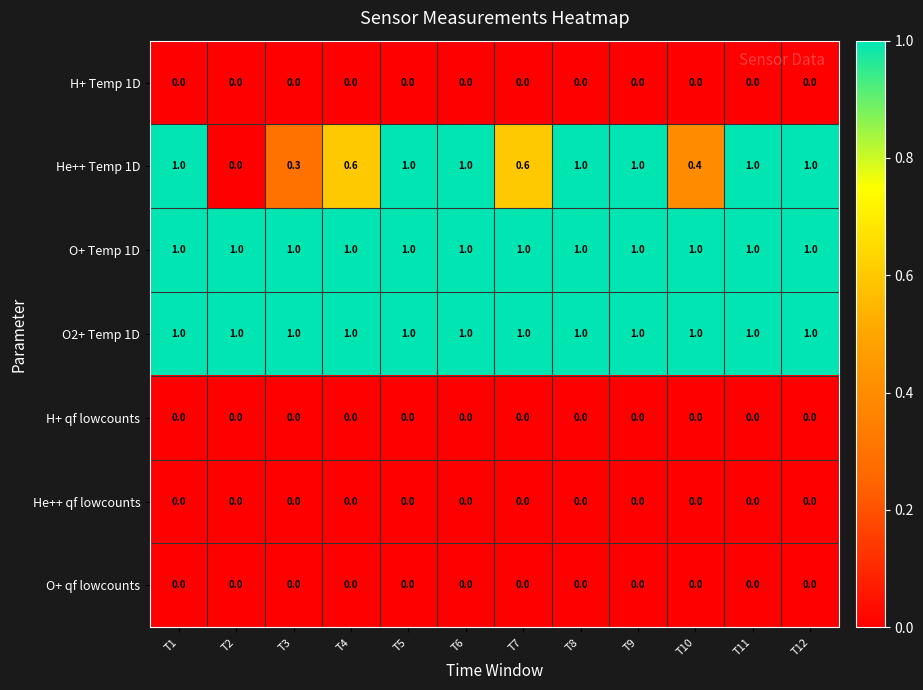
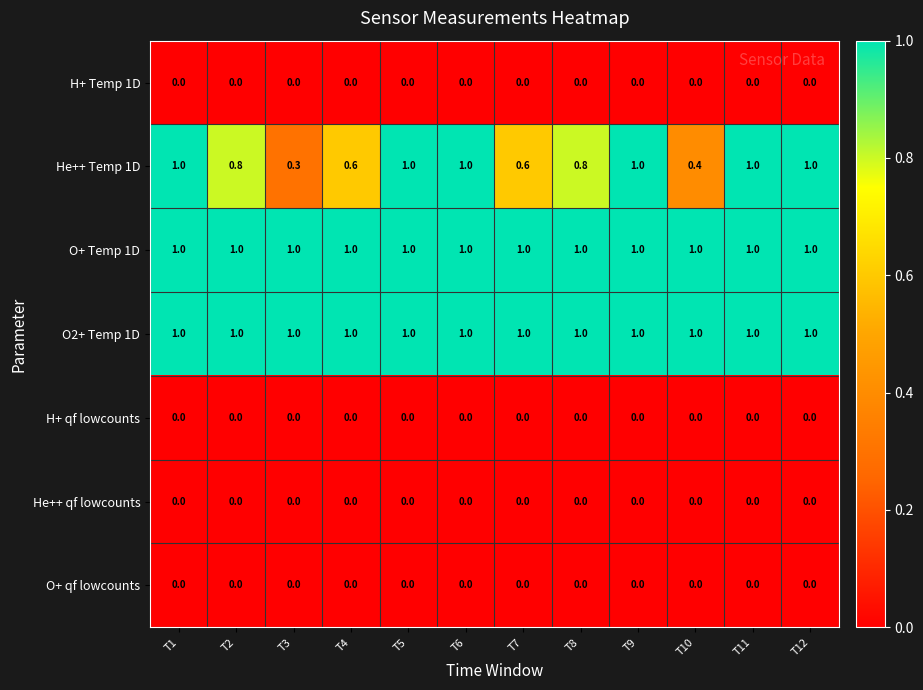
  {
    "H+ Temp 1D": {
      "T1": 0.0,
      "T2": 0.0,
      "T3": 0.0,
      "T4": 0.0,
      "T5": 0.0,
      "T6": 0.0,
      "T7": 0.0,
      "T8": 0.0,
      "T9": 0.0,
      "T10": 0.0,
      "T11": 0.0
    },
    "He++ Temp 1D": {
      "T1": 1.0,
-     "T2": 0.0,
+     "T2": 0.8,
      "T3": 0.3,
      "T4": 0.6,
      "T5": 1.0,
      "T6": 1.0,
      "T7": 0.6,
-     "T8": 1.0,
+     "T8": 0.8,
      "T9": 1.0,
      "T10": 0.4,
      "T11": 1.0,
      "T12": 1.0
    },
    "O+ Temp 1D": {
      "T1": 1.0,
      "T2": 1.0,
      "T3": 1.0,
      "T4": 1.0,
      "T5": 1.0,
      "T6": 1.0,
      "T7": 1.0,
      "T8": 1.0,
      "T9": 1.0,
      "T10": 1.0,
      "T11": 1.0,
      "T12": 1.0
    },
    "O2+ Temp 1D": {
      "T1": 1.0,
      "T2": 1.0,
      "T3": 1.0,
      "T4": 1.0,
      "T5": 1.0,
      "T6": 1.0,
      "T7": 1.0,
      "T8": 1.0,
      "T9": 1.0,
      "T10": 1.0,
      "T11": 1.0,
      "T12": 1.0
    },
    "H+ qf lowcounts": {
      "T1": 0.0,
      "T2": 0.0,
      "T3": 0.0,
      "T4": 0.0,
      "T5": 0.0,
      "T6": 0.0,
      "T7": 0.0,
      "T8": 0.0,
      "T9": 0.0,
      "T10": 0.0,
      "T11": 0.0,
      "T12": 0.0
    },
    "He++ qf lowcounts": {
      "T1": 0.0,
      "T2": 0.0,
      "T3": 0.0,
      "T4": 0.0,
      "T5": 0.0,
      "T6": 0.0,
      "T7": 0.0,
      "T8": 0.0,
      "T9": 0.0,
      "T10": 0.0,
      "T11": 0.0,
      "T12": 0.0
    },
    "O+ qf lowcounts": {
      "T1": 0.0,
      "T2": 0.0,
      "T3": 0.0,
      "T4": 0.0,
      "T5": 0.0,
      "T6": 0.0,
      "T7": 0.0,
      "T8": 0.0,
      "T9": 0.0,
      "T10": 0.0,
      "T11": 0.0,
      "T12": 0.0
    }
  }
